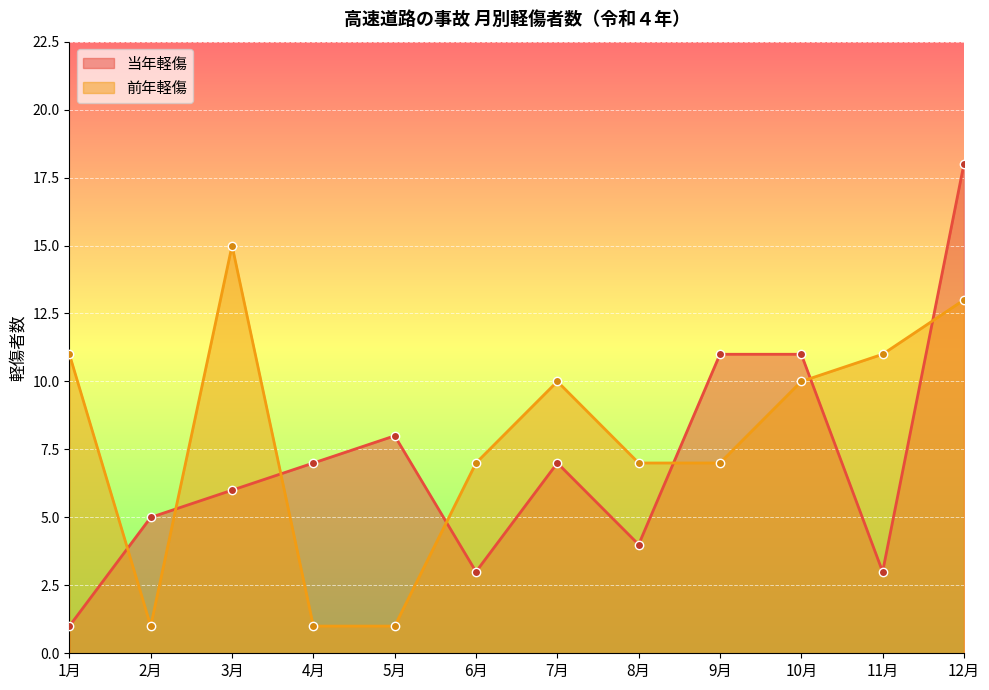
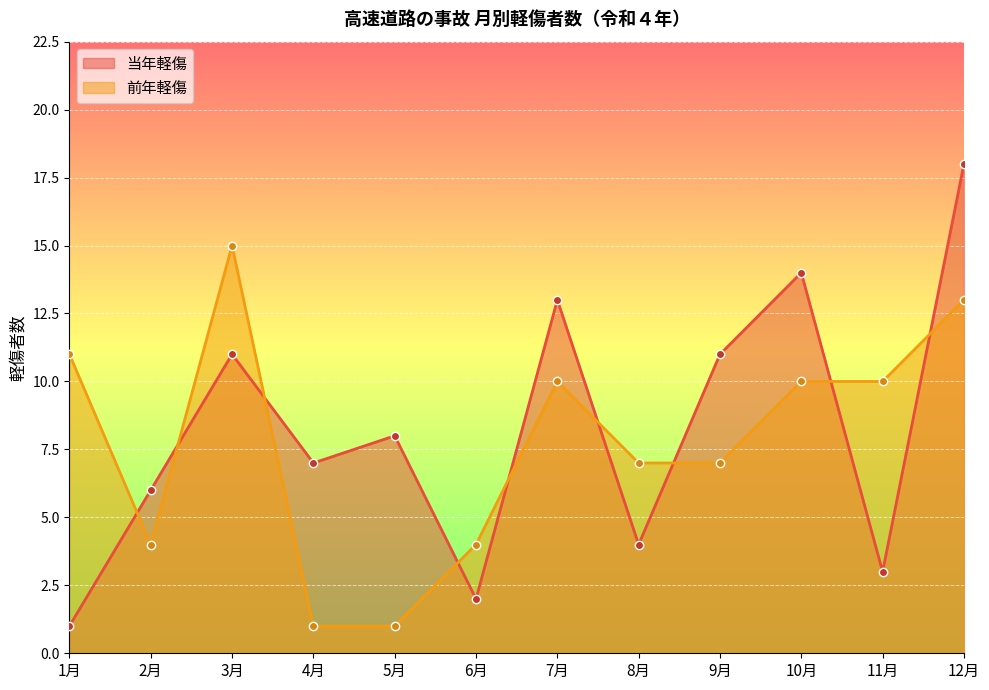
  {
    "当年軽傷": {
      "1月": 1,
-     "2月": 5,
-     "3月": 6,
+     "2月": 6,
+     "3月": 11,
      "4月": 7,
      "5月": 8,
-     "6月": 3,
-     "7月": 7,
+     "6月": 2,
+     "7月": 13,
      "8月": 4,
      "9月": 11,
-     "10月": 11,
+     "10月": 14,
      "11月": 3,
      "12月": 18
    },
    "前年軽傷": {
      "1月": 11,
-     "2月": 1,
+     "2月": 4,
      "3月": 15,
      "4月": 1,
      "5月": 1,
-     "6月": 7,
+     "6月": 4,
      "7月": 10,
      "8月": 7,
      "9月": 7,
      "10月": 10,
-     "11月": 11,
+     "11月": 10,
      "12月": 13
    }
  }
